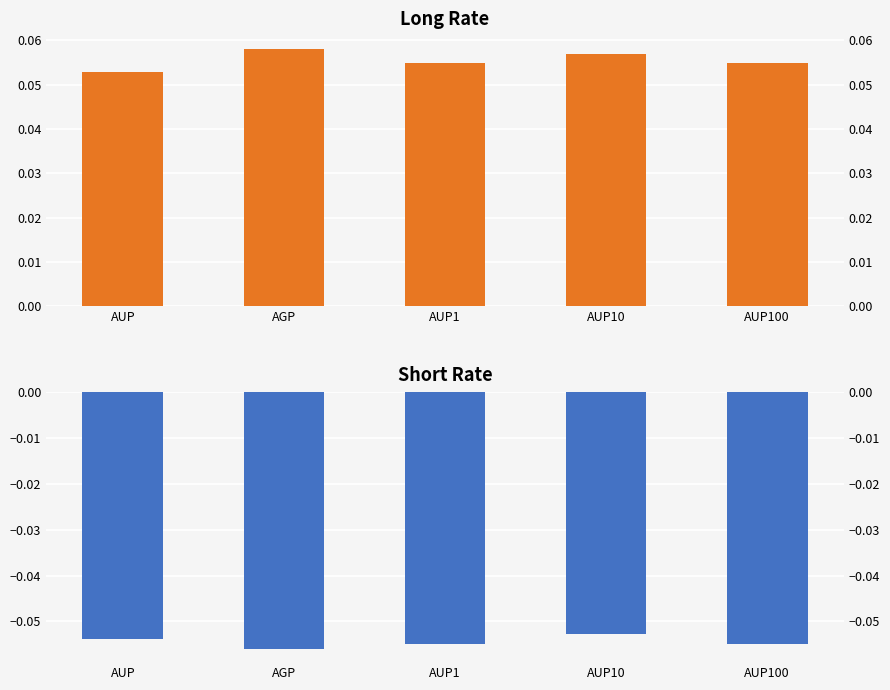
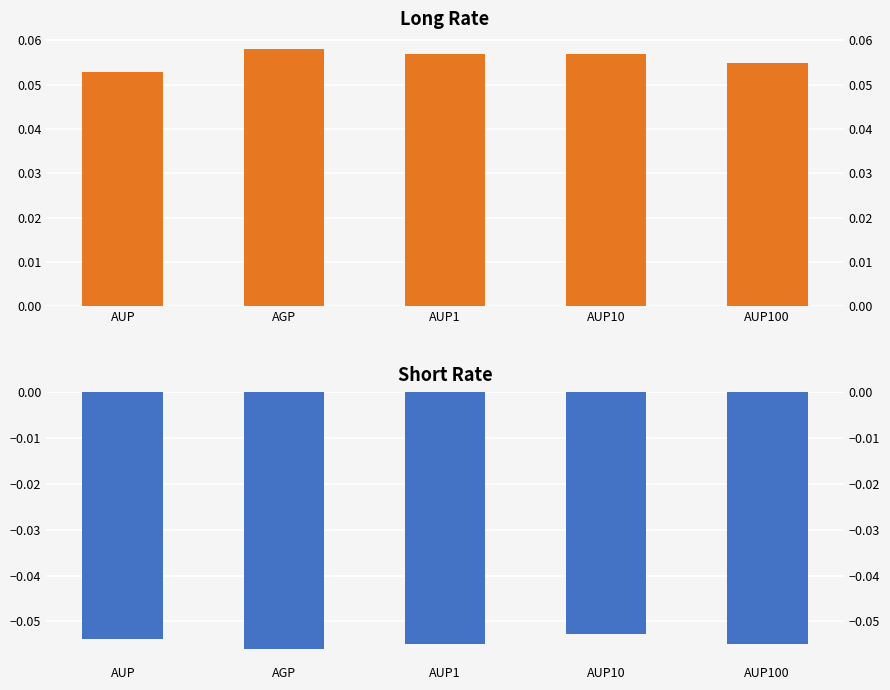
  {
    "Long Rate": {
      "AUP": 0.053,
      "AGP": 0.058,
-     "AUP1": 0.055,
+     "AUP1": 0.057,
      "AUP10": 0.057,
      "AUP100": 0.055
    },
    "Short Rate": {
      "AUP": -0.054,
      "AGP": -0.056,
      "AUP1": -0.055,
      "AUP10": -0.053,
      "AUP100": -0.055
    }
  }
